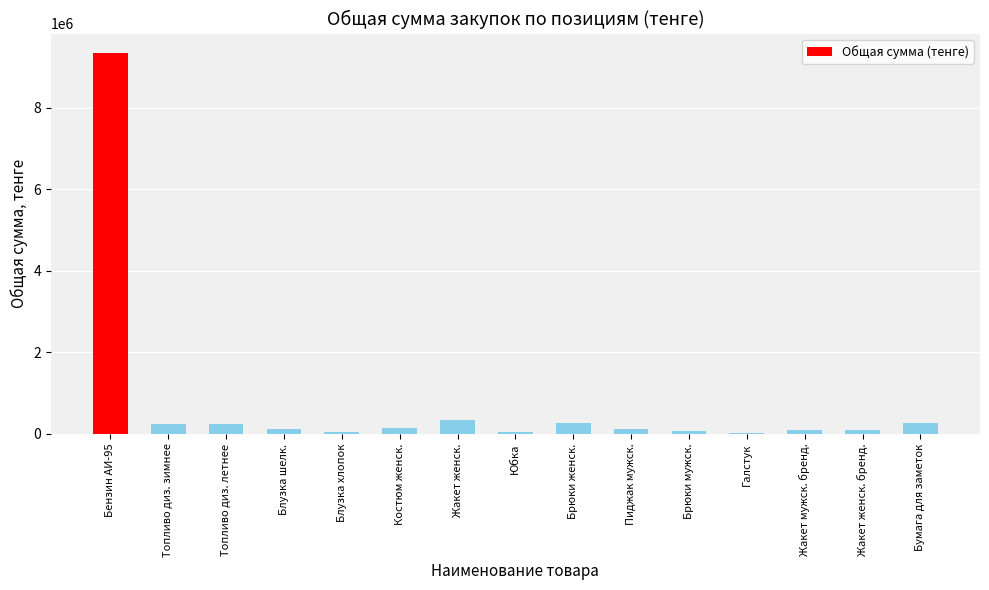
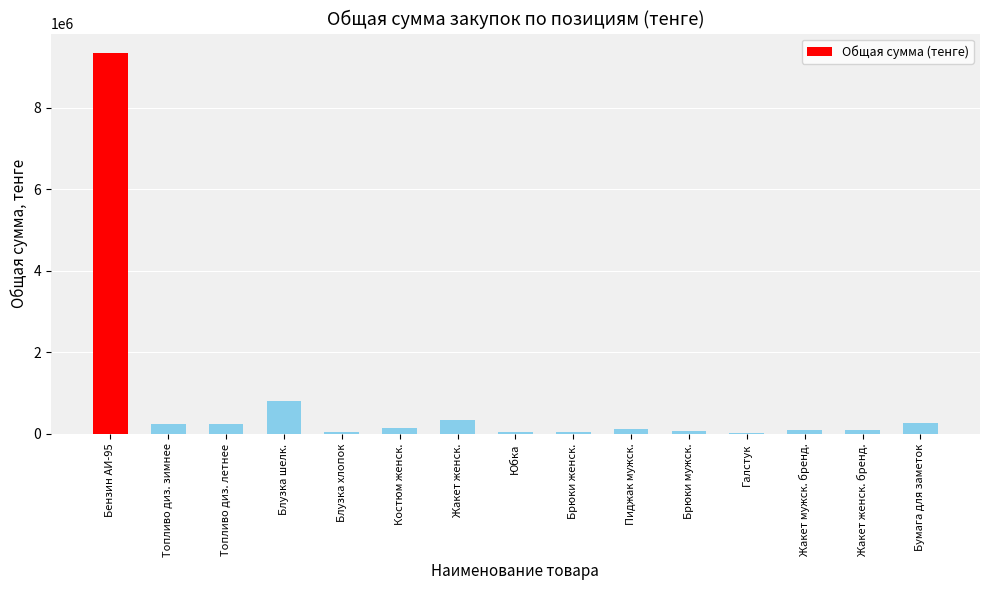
  {
    "Бензин АИ-95": 9300000,
    "Топливо диз. зимнее": 200000,
    "Топливо диз. летнее": 200000,
-   "Блузка шелк.": 100000,
+   "Блузка шелк.": 800000,
    "Костюм женск.": 100000,
    "Жакет женск.": 300000,
-   "Брюки женск.": 300000,
+   "Брюки женск.": 0,
    "Пиджак мужск.": 100000,
    "Брюки мужск.": 100000,
    "Жакет мужск. бренд.": 100000,
    "Жакет женск. бренд.": 100000,
    "Бумага для заметок": 300000
  }
